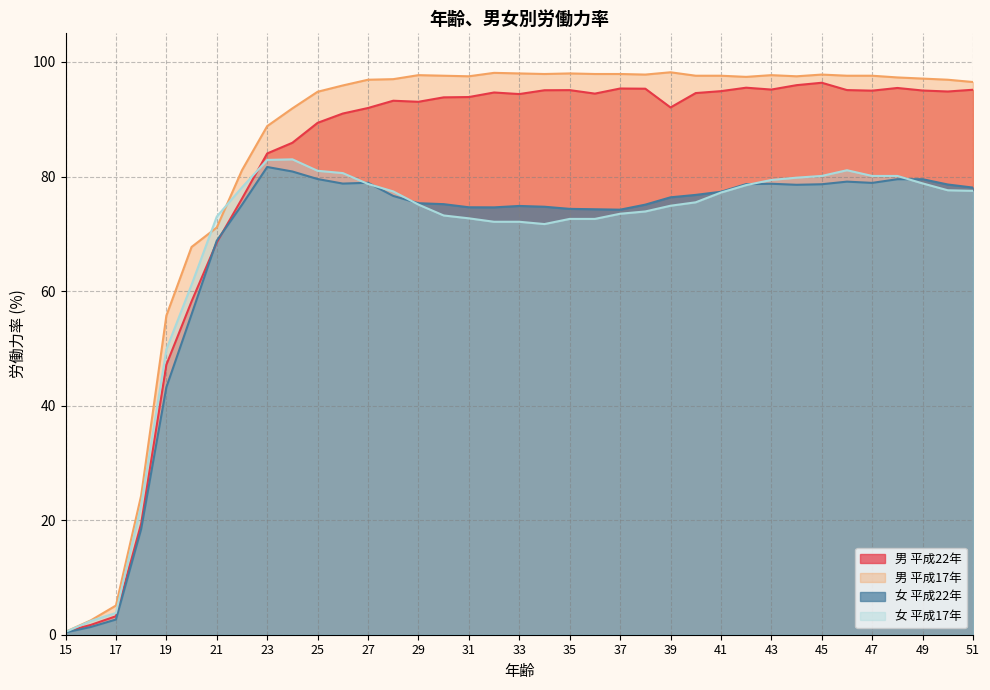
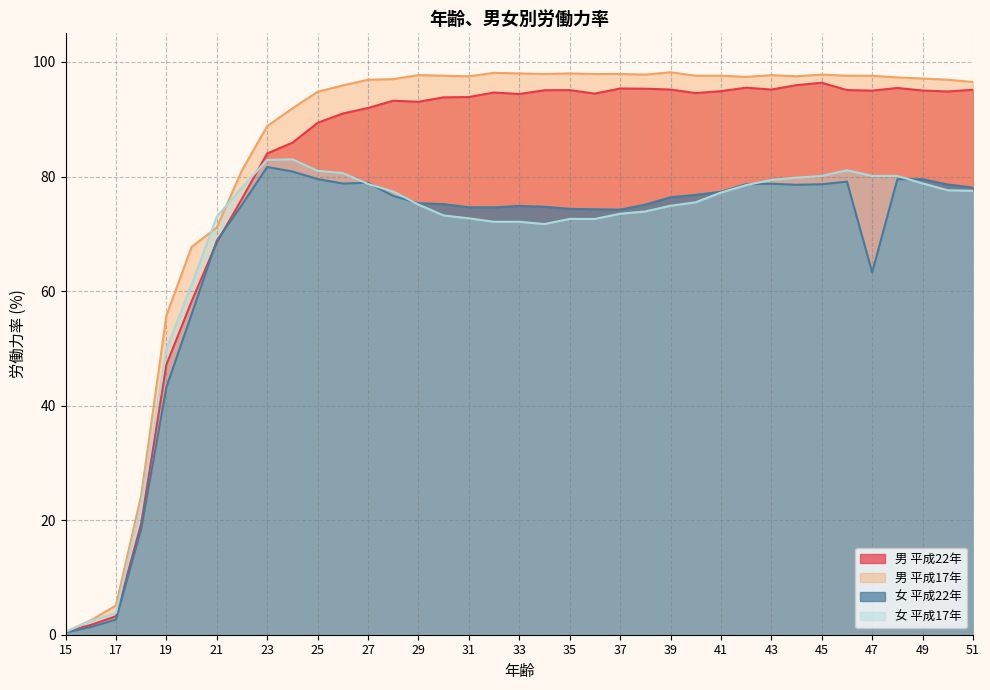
  {
    "男 平成22年": {
      "17": 3,
      "19": 47,
      "23": 84,
      "25": 89,
      "27": 92,
      "29": 93,
      "31": 94,
      "33": 94,
      "35": 95,
      "37": 95,
-     "39": 92,
+     "39": 95,
      "41": 95,
      "43": 95,
      "45": 96,
      "47": 95,
      "49": 95,
      "51": 95
    },
    "男 平成17年": {
      "17": 5,
      "19": 56,
      "21": 71,
      "23": 89,
      "25": 95,
      "27": 97,
      "29": 98,
      "31": 98,
      "33": 98,
      "35": 98,
      "37": 98,
      "39": 98,
      "41": 98,
      "43": 98,
      "45": 98,
      "47": 98,
      "49": 97,
      "51": 97
    },
    "女 平成22年": {
      "17": 3,
      "19": 43,
      "23": 82,
      "25": 80,
      "31": 75,
      "33": 75,
      "35": 74,
      "37": 74,
      "39": 76,
      "43": 79,
      "45": 79,
-     "47": 79,
+     "47": 63,
      "49": 80,
      "51": 78
    },
    "女 平成17年": {
      "17": 4,
      "19": 50,
      "21": 73,
      "23": 83,
      "25": 81,
      "31": 73,
      "33": 72,
      "35": 73,
      "37": 74,
      "39": 75,
      "43": 79,
      "45": 80,
      "47": 80,
      "49": 79,
      "51": 78
    }
  }
